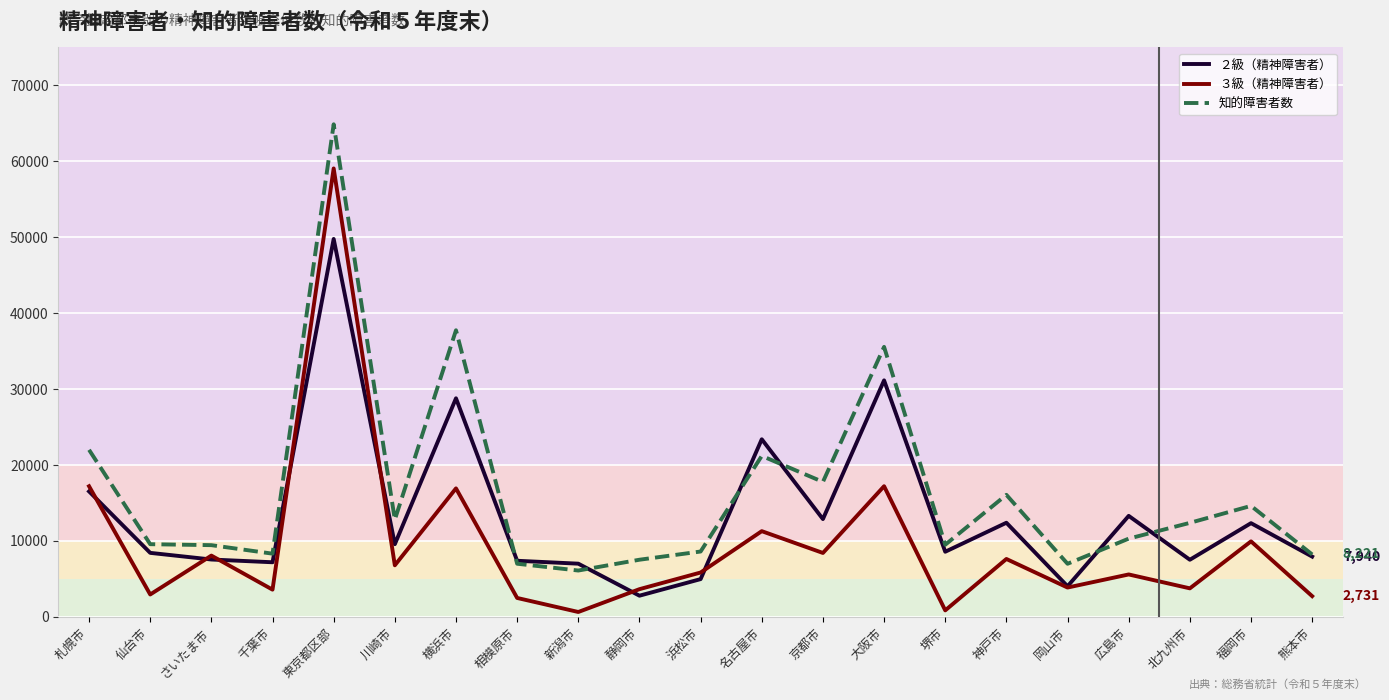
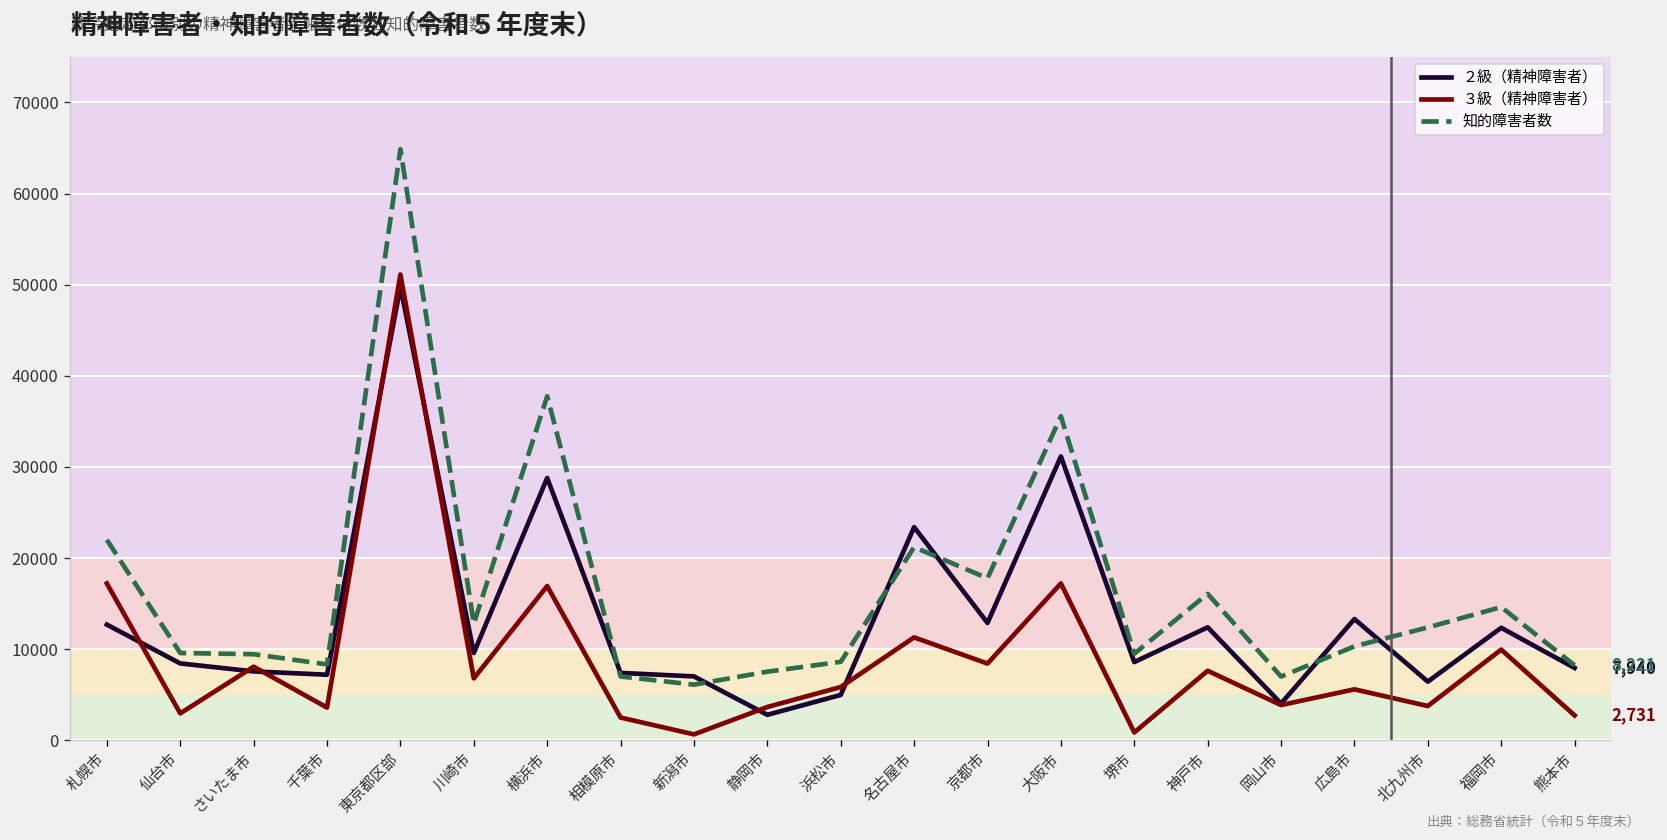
  {
    "２級（精神障害者）": {
-     "札幌市": 17000,
+     "札幌市": 13000,
      "仙台市": 8000,
      "さいたま市": 8000,
      "千葉市": 7000,
      "東京都区部": 50000,
      "川崎市": 10000,
      "横浜市": 29000,
      "相模原市": 7000,
      "新潟市": 7000,
      "静岡市": 3000,
      "浜松市": 5000,
      "名古屋市": 23000,
      "京都市": 13000,
      "大阪市": 31000,
      "堺市": 9000,
      "神戸市": 12000,
      "広島市": 13000,
-     "北九州市": 8000,
+     "北九州市": 6000,
      "福岡市": 12000
    },
    "３級（精神障害者）": {
      "札幌市": 17000,
      "仙台市": 3000,
      "さいたま市": 8000,
      "千葉市": 4000,
-     "東京都区部": 59000,
+     "東京都区部": 51000,
      "川崎市": 7000,
      "横浜市": 17000,
      "相模原市": 2000,
      "新潟市": 1000,
      "静岡市": 4000,
      "浜松市": 6000,
      "名古屋市": 11000,
      "京都市": 8000,
      "大阪市": 17000,
      "堺市": 1000,
      "神戸市": 8000,
      "広島市": 6000,
      "北九州市": 4000,
      "福岡市": 10000,
      "熊本市": 3000
    },
    "知的障害者数": {
      "札幌市": 22000,
      "仙台市": 10000,
      "さいたま市": 9000,
      "千葉市": 8000,
      "東京都区部": 65000,
      "川崎市": 13000,
      "横浜市": 38000,
      "相模原市": 7000,
      "新潟市": 6000,
      "静岡市": 8000,
      "浜松市": 9000,
      "名古屋市": 21000,
      "京都市": 18000,
      "大阪市": 36000,
      "堺市": 10000,
      "神戸市": 16000,
      "岡山市": 7000,
      "広島市": 10000,
      "北九州市": 12000,
      "福岡市": 15000
    }
  }
